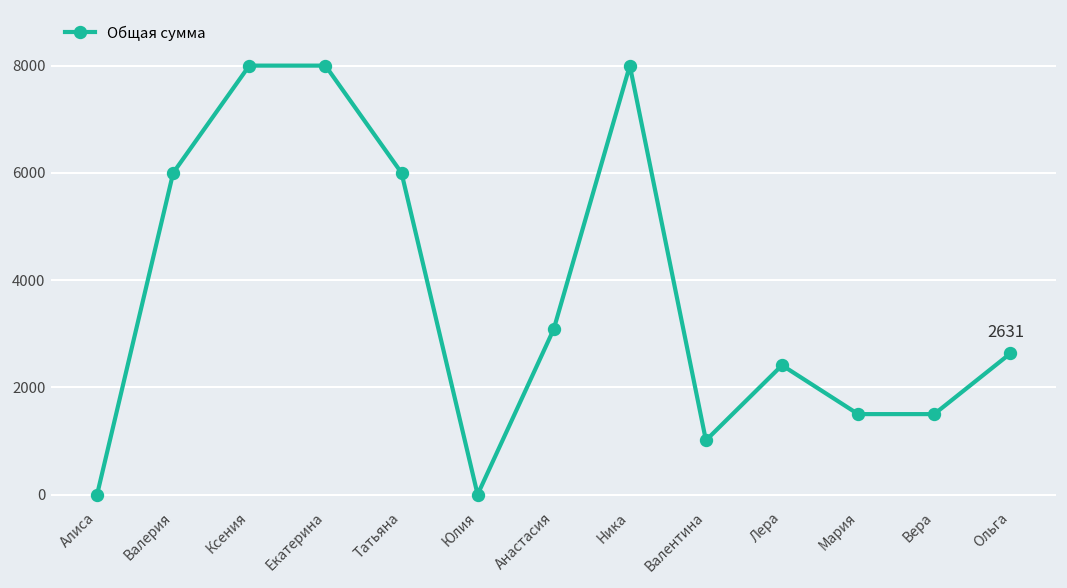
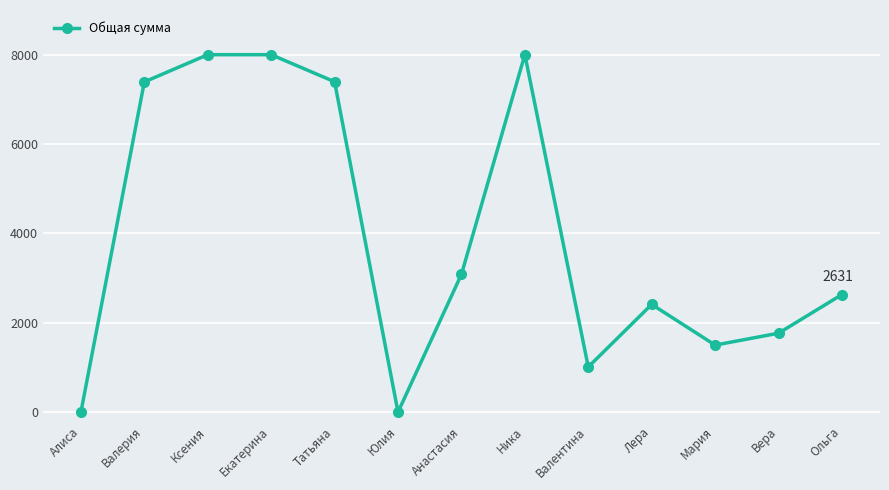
  {
    "Алиса": 0,
-   "Валерия": 6000,
+   "Валерия": 7400,
    "Ксения": 8000,
    "Екатерина": 8000,
-   "Татьяна": 6000,
+   "Татьяна": 7400,
    "Юлия": 0,
    "Анастасия": 3100,
    "Ника": 8000,
    "Валентина": 1000,
    "Лера": 2400,
    "Мария": 1500,
-   "Вера": 1500
+   "Вера": 1800
  }
